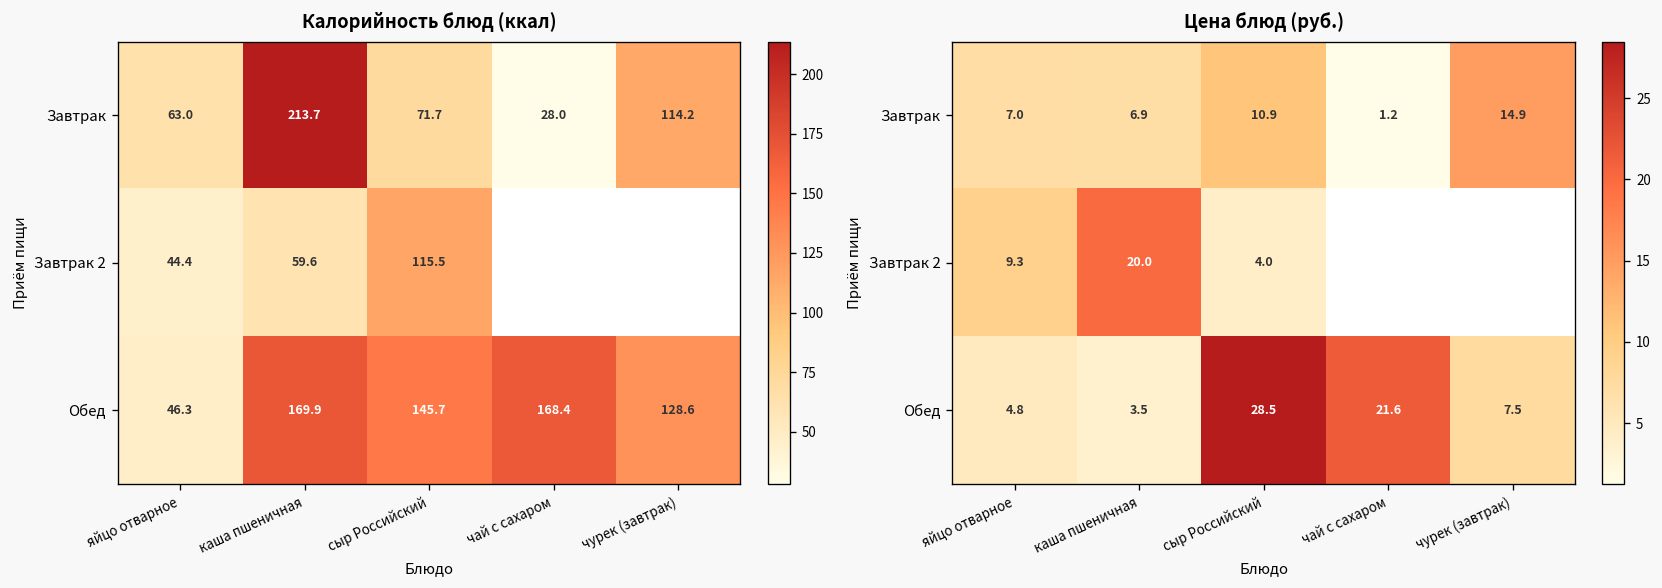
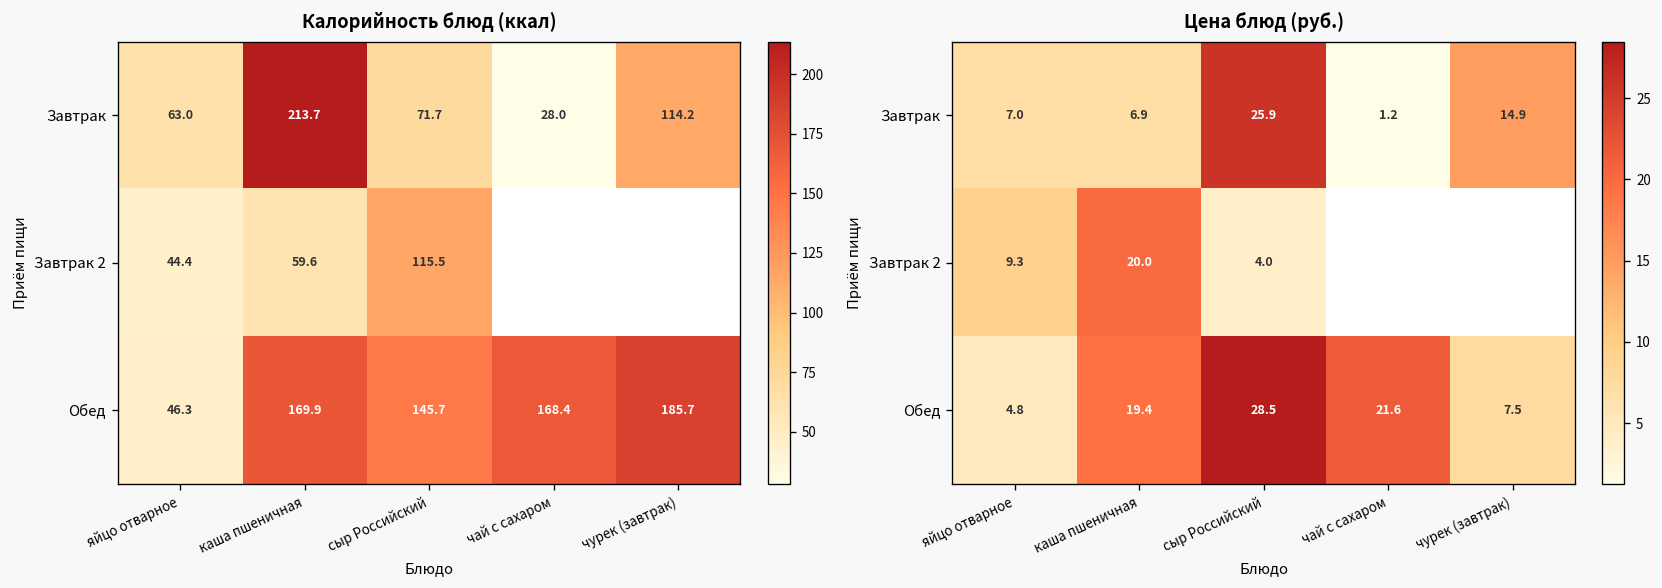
  {
    "Калорийность блюд (ккал)": {
      "Завтрак": {
        "яйцо отварное": 63.0,
        "каша пшеничная": 213.7,
        "сыр Российский": 71.7,
        "чай с сахаром": 28.0,
        "чурек (завтрак)": 114.2
      },
      "Завтрак 2": {
        "яйцо отварное": 44.4,
        "каша пшеничная": 59.6,
        "сыр Российский": 115.5
      },
      "Обед": {
        "яйцо отварное": 46.3,
        "каша пшеничная": 169.9,
        "сыр Российский": 145.7,
        "чай с сахаром": 168.4,
-       "чурек (завтрак)": 128.6
+       "чурек (завтрак)": 185.7
      }
    },
    "Цена блюд (руб.)": {
      "Завтрак": {
        "яйцо отварное": 7.0,
        "каша пшеничная": 6.9,
-       "сыр Российский": 10.9,
+       "сыр Российский": 25.9,
        "чай с сахаром": 1.2,
        "чурек (завтрак)": 14.9
      },
      "Завтрак 2": {
        "яйцо отварное": 9.3,
        "каша пшеничная": 20.0,
        "сыр Российский": 4.0
      },
      "Обед": {
        "яйцо отварное": 4.8,
-       "каша пшеничная": 3.5,
+       "каша пшеничная": 19.4,
        "сыр Российский": 28.5,
        "чай с сахаром": 21.6,
        "чурек (завтрак)": 7.5
      }
    }
  }
